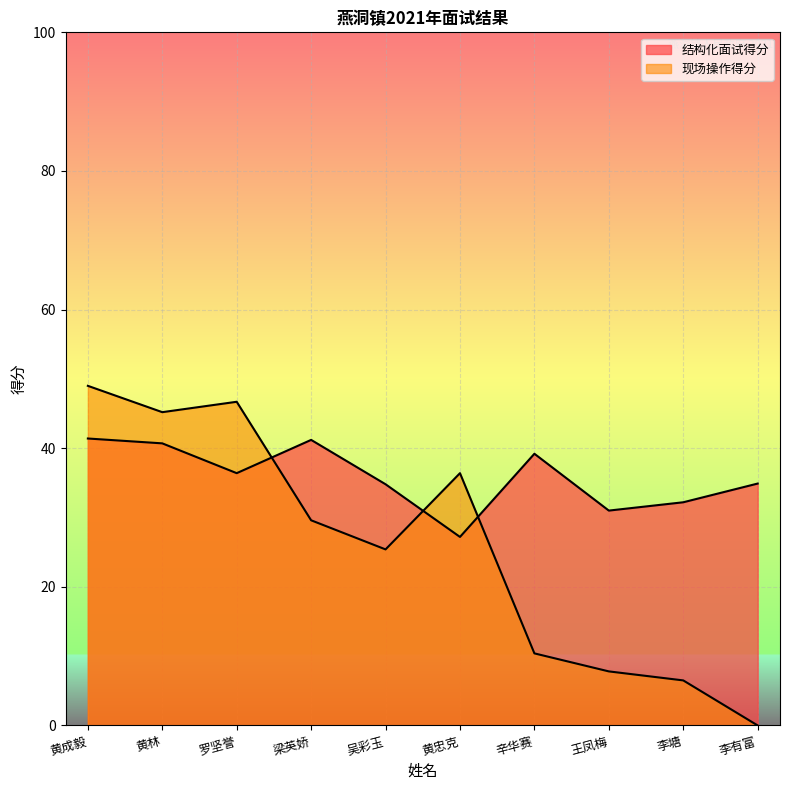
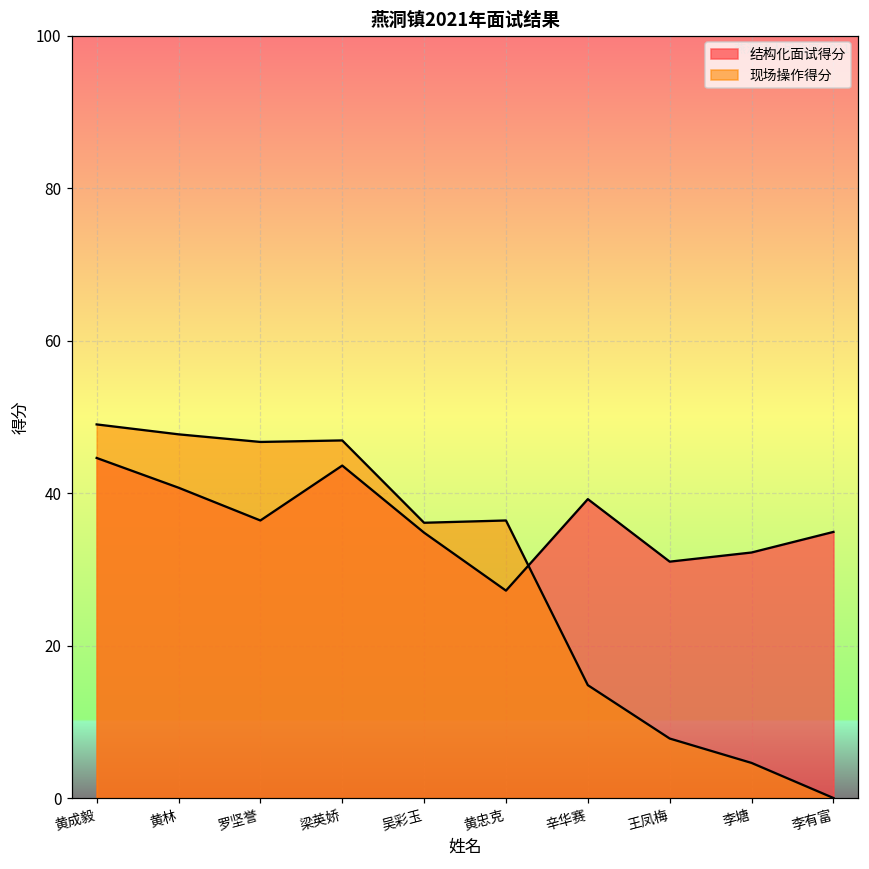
  {
    "结构化面试得分": {
-     "黄成毅": 41,
+     "黄成毅": 45,
      "黄林": 41,
      "罗坚誉": 36,
-     "梁英娇": 41,
+     "梁英娇": 44,
      "吴彩玉": 35,
      "黄忠克": 27,
      "辛华赛": 39,
      "王凤梅": 31,
      "李塘": 32,
      "李有富": 35
    },
    "现场操作得分": {
      "黄成毅": 49,
-     "黄林": 45,
+     "黄林": 48,
      "罗坚誉": 47,
-     "梁英娇": 30,
-     "吴彩玉": 25,
+     "梁英娇": 47,
+     "吴彩玉": 36,
      "黄忠克": 36,
-     "辛华赛": 10,
+     "辛华赛": 15,
      "王凤梅": 8,
-     "李塘": 7,
+     "李塘": 5,
      "李有富": 0
    }
  }
